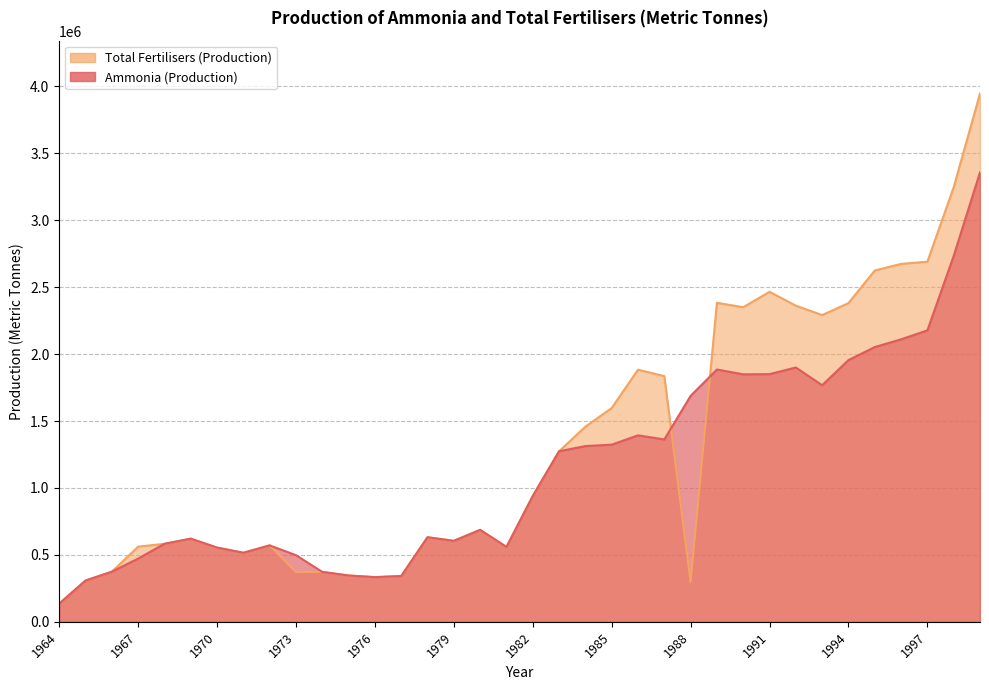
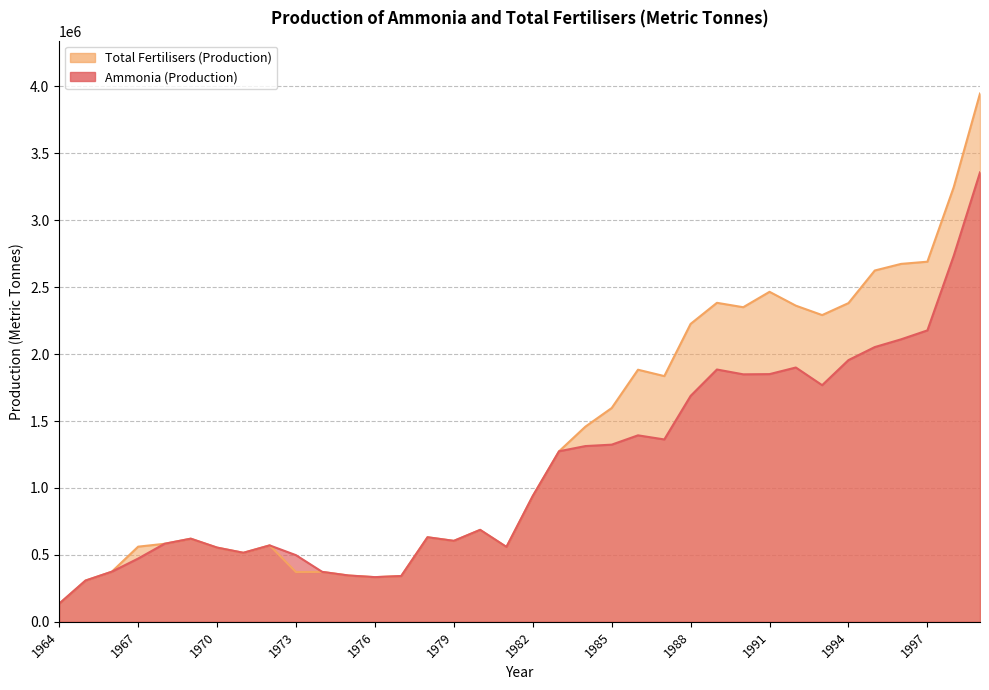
  {
    "Total Fertilisers (Production)": {
      "1967": 560000,
      "1973": 370000,
      "1985": 1600000,
-     "1988": 300000,
+     "1988": 2230000,
      "1991": 2470000,
      "1994": 2380000,
      "1997": 2690000
    },
    "Ammonia (Production)": {
      "1967": 470000,
      "1973": 500000,
      "1985": 1320000,
      "1988": 1690000,
      "1991": 1850000,
      "1994": 1960000,
      "1997": 2180000
    }
  }
